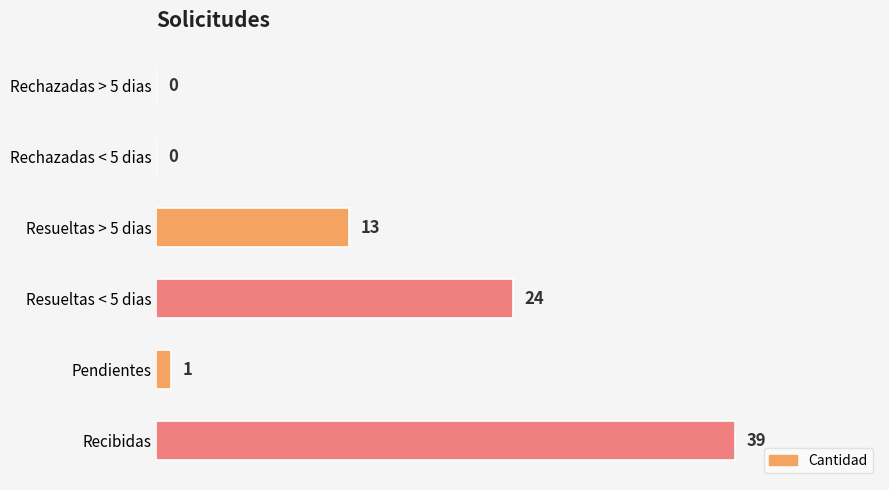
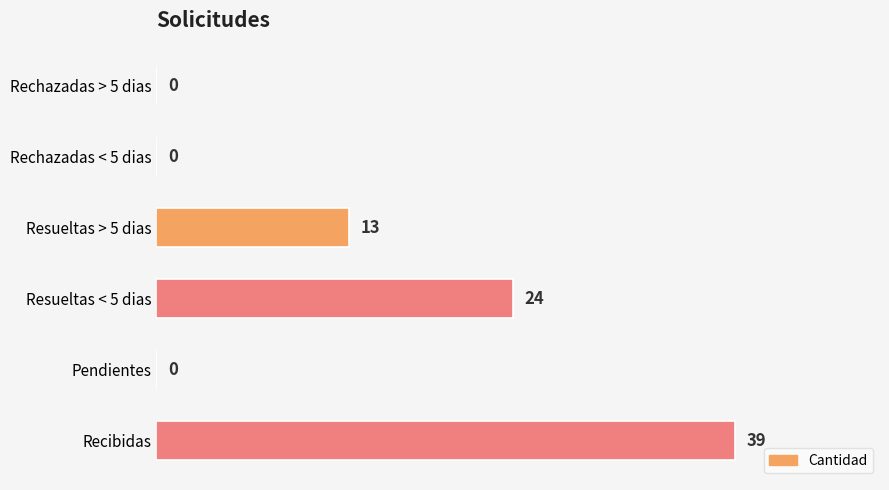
  {
    "Rechazadas > 5 dias": 0,
    "Rechazadas < 5 dias": 0,
    "Resueltas > 5 dias": 13,
    "Resueltas < 5 dias": 24,
-   "Pendientes": 1
+   "Pendientes": 0
  }
